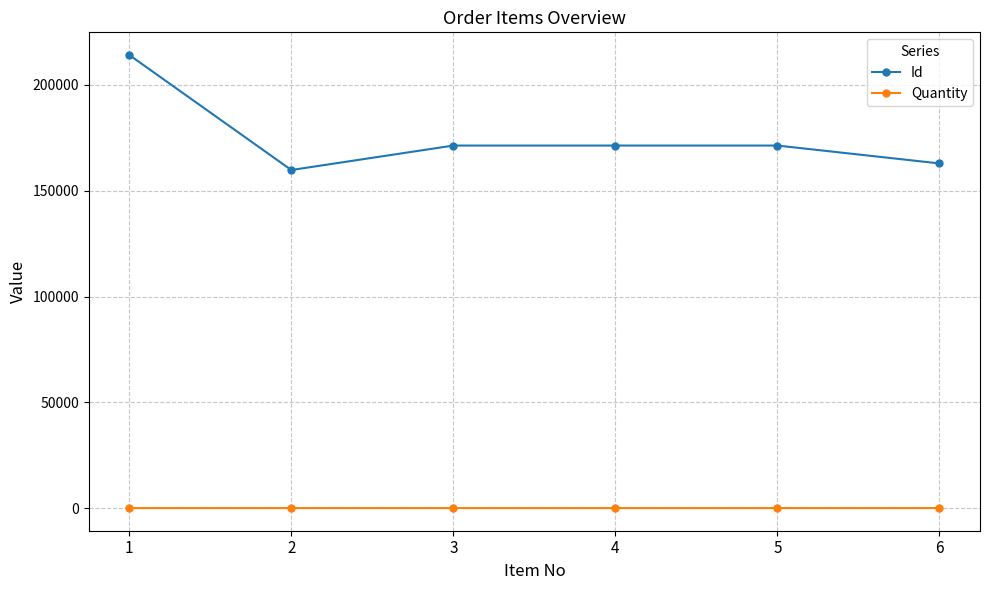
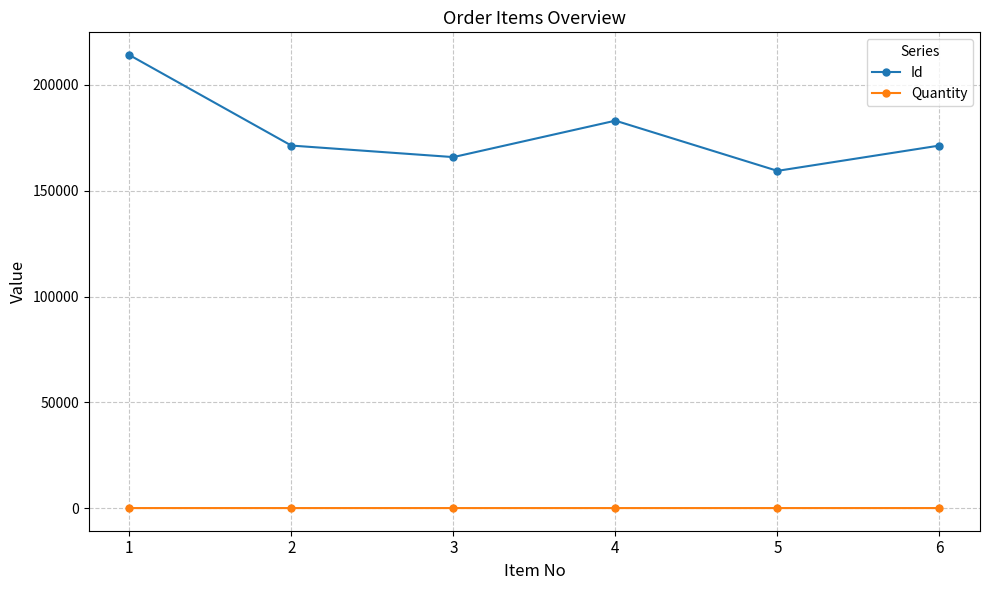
  {
    "Id": {
      "1": 214000,
-     "2": 160000,
-     "3": 171000,
-     "4": 171000,
-     "5": 171000,
-     "6": 163000
+     "2": 171000,
+     "3": 166000,
+     "4": 183000,
+     "5": 159000,
+     "6": 171000
    },
    "Quantity": {
      "1": 0,
      "2": 0,
      "3": 0,
      "4": 0,
      "5": 0,
      "6": 0
    }
  }
